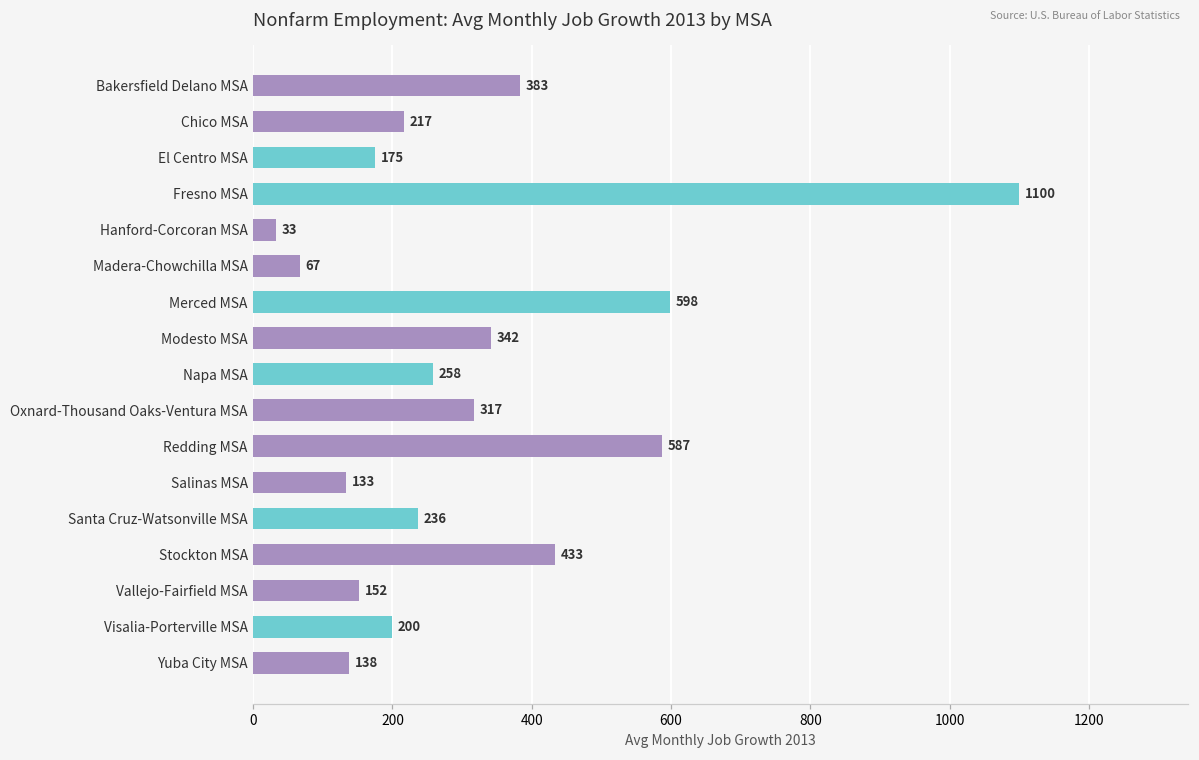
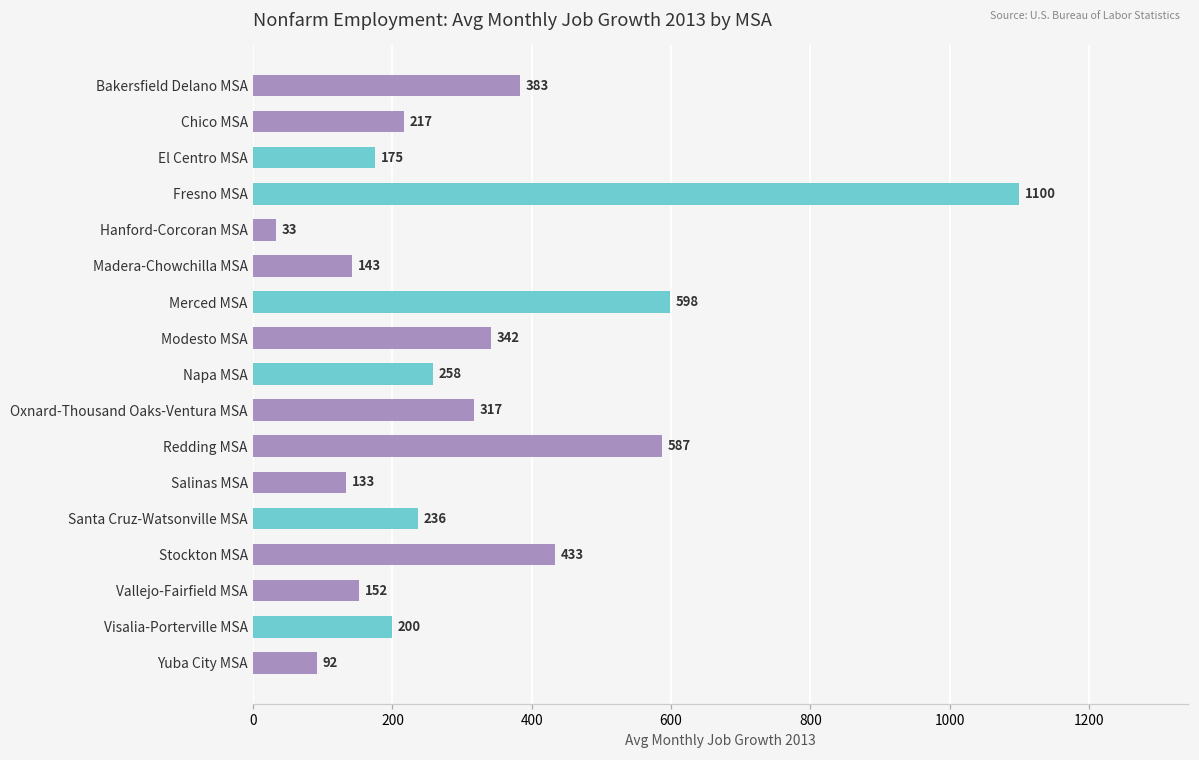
  {
    "Bakersfield Delano MSA": 383,
    "Chico MSA": 217,
    "El Centro MSA": 175,
    "Fresno MSA": 1100,
    "Hanford-Corcoran MSA": 33,
-   "Madera-Chowchilla MSA": 67,
+   "Madera-Chowchilla MSA": 143,
    "Merced MSA": 598,
    "Modesto MSA": 342,
    "Napa MSA": 258,
    "Oxnard-Thousand Oaks-Ventura MSA": 317,
    "Redding MSA": 587,
    "Salinas MSA": 133,
    "Santa Cruz-Watsonville MSA": 236,
    "Stockton MSA": 433,
    "Vallejo-Fairfield MSA": 152,
    "Visalia-Porterville MSA": 200,
-   "Yuba City MSA": 138
+   "Yuba City MSA": 92
  }
